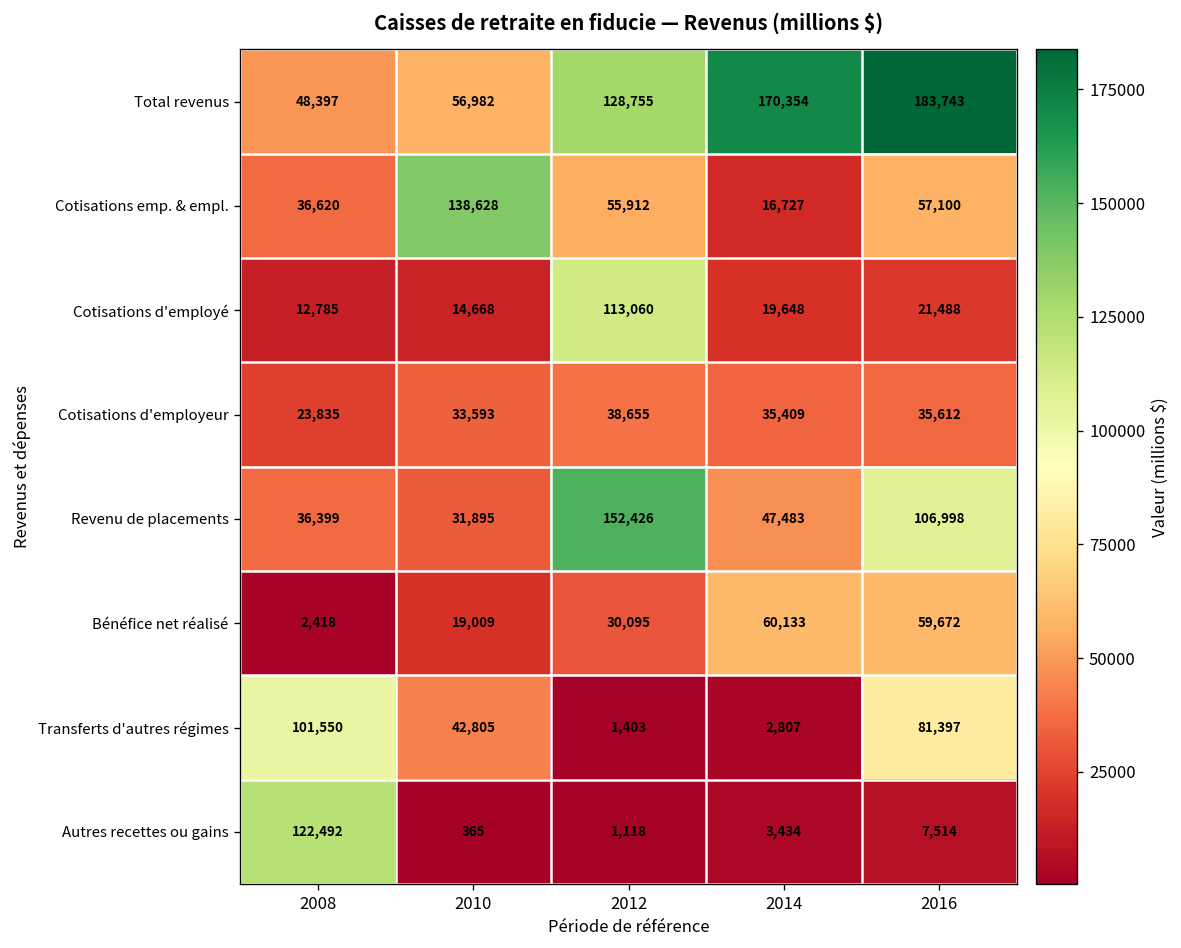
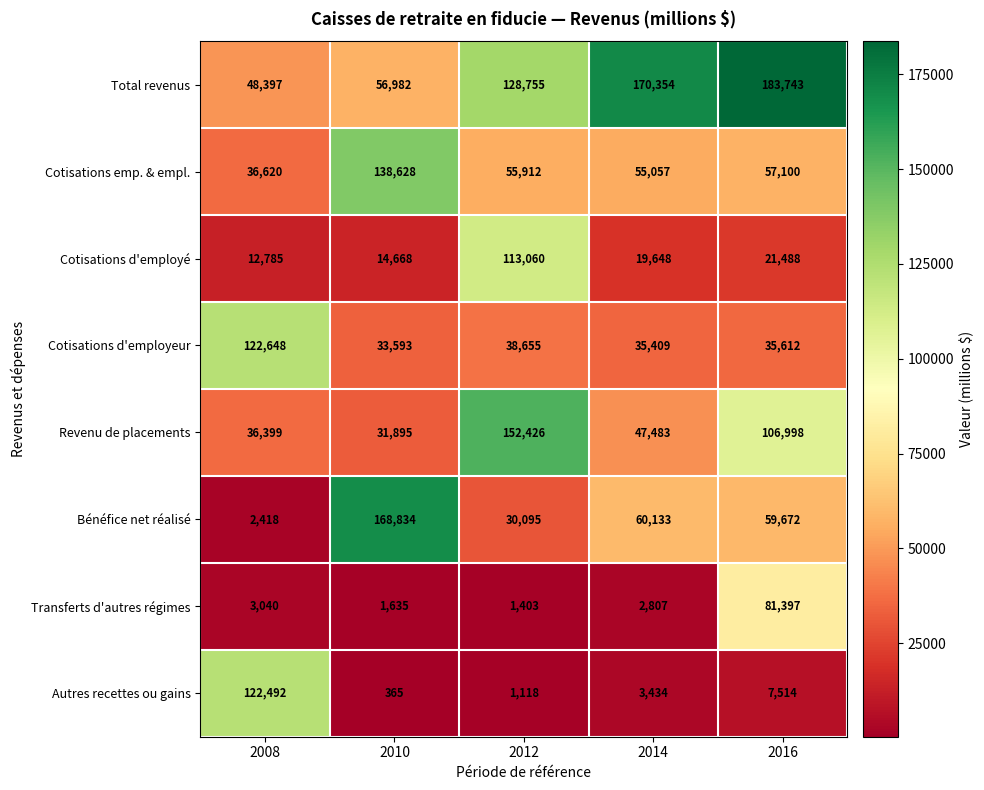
  {
    "Total revenus": {
      "2008": "48,397",
      "2010": "56,982",
      "2012": "128,755",
      "2014": "170,354",
      "2016": "183,743"
    },
    "Cotisations emp. & empl.": {
      "2008": "36,620",
      "2010": "138,628",
      "2012": "55,912",
-     "2014": "16,727",
+     "2014": "55,057",
      "2016": "57,100"
    },
    "Cotisations d'employé": {
      "2008": "12,785",
      "2010": "14,668",
      "2012": "113,060",
      "2014": "19,648",
      "2016": "21,488"
    },
    "Cotisations d'employeur": {
-     "2008": "23,835",
+     "2008": "122,648",
      "2010": "33,593",
      "2012": "38,655",
      "2014": "35,409",
      "2016": "35,612"
    },
    "Revenu de placements": {
      "2008": "36,399",
      "2010": "31,895",
      "2012": "152,426",
      "2014": "47,483",
      "2016": "106,998"
    },
    "Bénéfice net réalisé": {
      "2008": "2,418",
-     "2010": "19,009",
+     "2010": "168,834",
      "2012": "30,095",
      "2014": "60,133",
      "2016": "59,672"
    },
    "Transferts d'autres régimes": {
-     "2008": "101,550",
-     "2010": "42,805",
+     "2008": "3,040",
+     "2010": "1,635",
      "2012": "1,403",
      "2014": "2,807",
      "2016": "81,397"
    },
    "Autres recettes ou gains": {
      "2008": "122,492",
      "2010": "365",
      "2012": "1,118",
      "2014": "3,434",
      "2016": "7,514"
    }
  }
